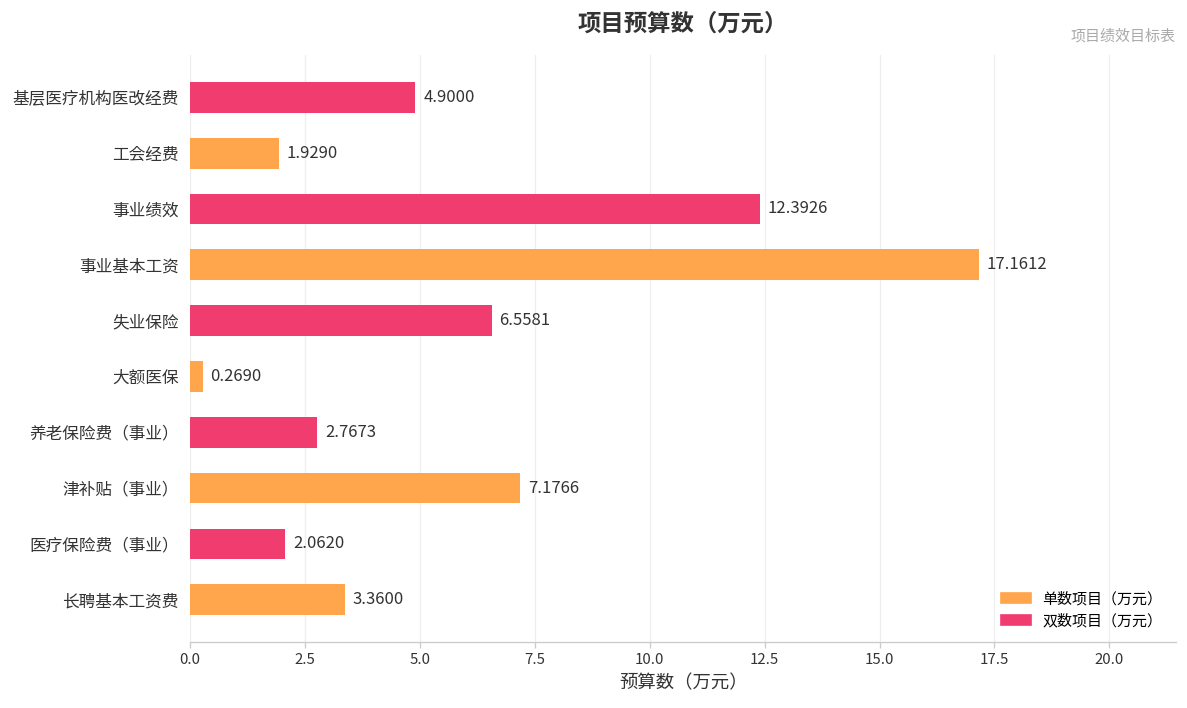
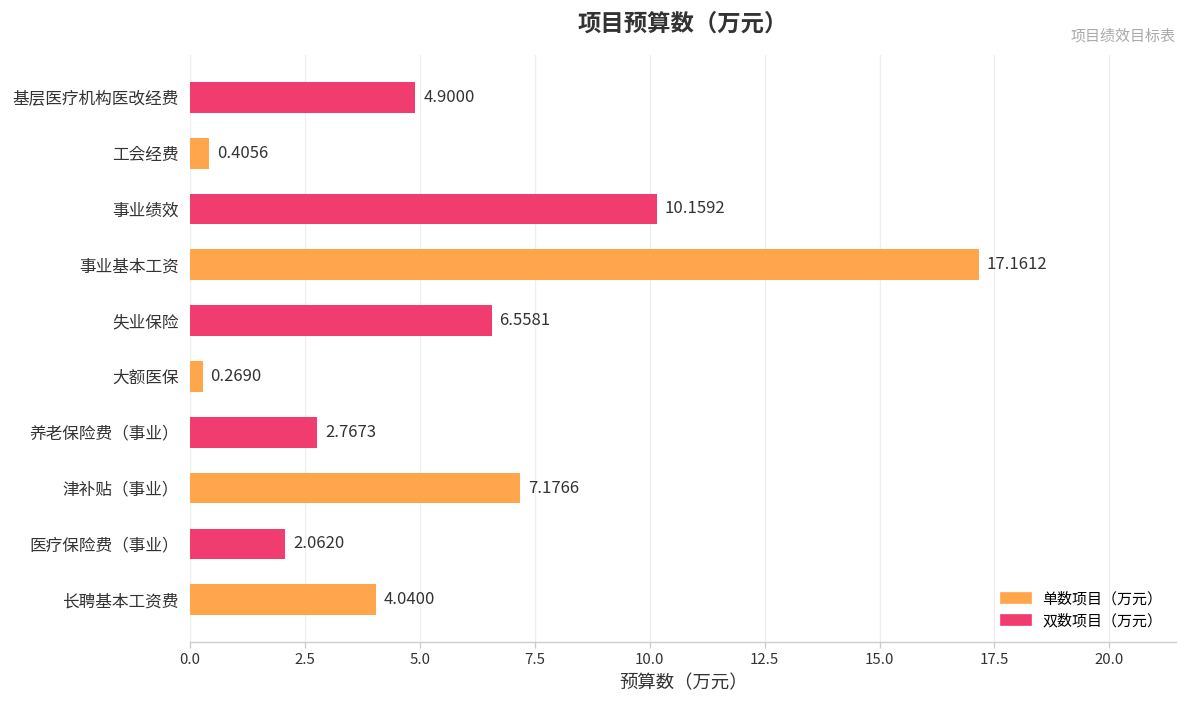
  {
    "基层医疗机构医改经费": 4.9000,
-   "工会经费": 1.9290,
-   "事业绩效": 12.3926,
+   "工会经费": 0.4056,
+   "事业绩效": 10.1592,
    "事业基本工资": 17.1612,
    "失业保险": 6.5581,
    "大额医保": 0.2690,
    "养老保险费（事业）": 2.7673,
    "津补贴（事业）": 7.1766,
    "医疗保险费（事业）": 2.0620,
-   "长聘基本工资费": 3.3600
+   "长聘基本工资费": 4.0400
  }
